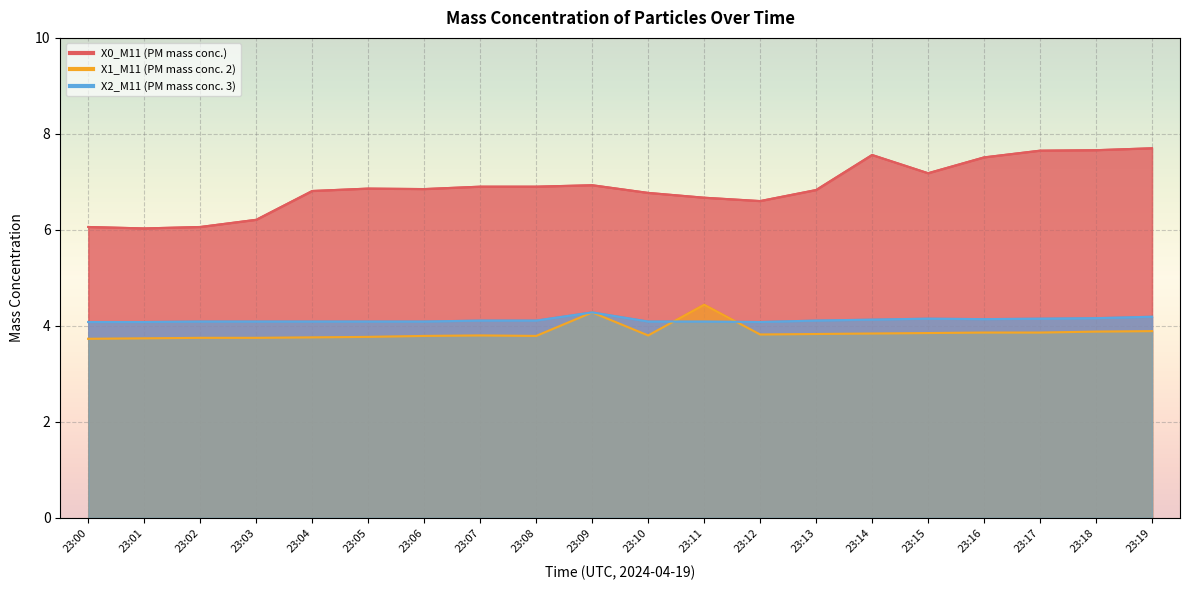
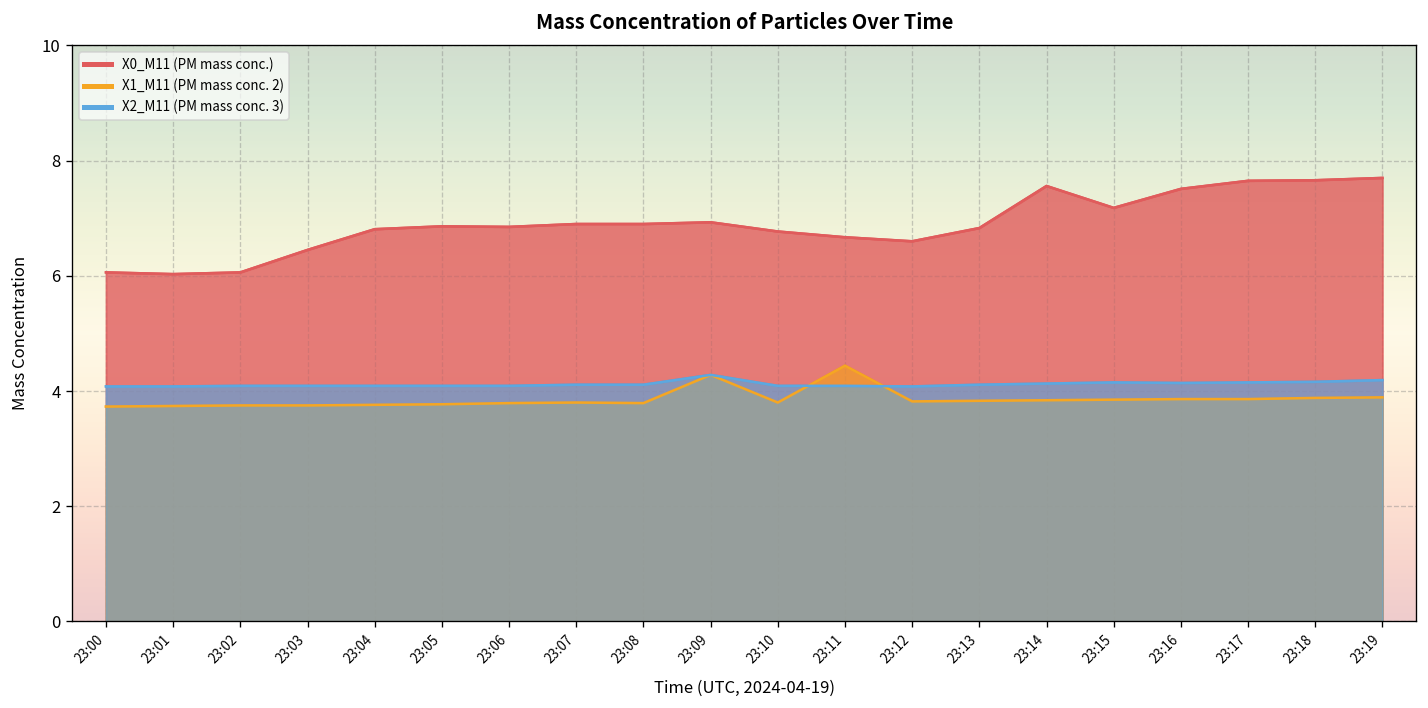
  {
    "X0_M11 (PM mass conc.)": {
      "23:00": 6.1,
      "23:01": 6.0,
      "23:02": 6.1,
-     "23:03": 6.2,
+     "23:03": 6.5,
      "23:04": 6.8,
      "23:05": 6.9,
      "23:06": 6.9,
      "23:07": 6.9,
      "23:08": 6.9,
      "23:09": 6.9,
      "23:10": 6.8,
      "23:11": 6.7,
      "23:12": 6.6,
      "23:13": 6.8,
      "23:14": 7.6,
      "23:15": 7.2,
      "23:16": 7.5,
      "23:17": 7.7,
      "23:18": 7.7,
      "23:19": 7.7
    },
    "X1_M11 (PM mass conc. 2)": {
      "23:00": 3.7,
      "23:01": 3.7,
      "23:02": 3.8,
      "23:03": 3.8,
      "23:04": 3.8,
      "23:05": 3.8,
      "23:06": 3.8,
      "23:07": 3.8,
      "23:08": 3.8,
      "23:10": 3.8,
      "23:11": 4.4,
      "23:12": 3.8,
      "23:13": 3.8,
      "23:14": 3.8,
      "23:15": 3.9,
      "23:16": 3.9,
      "23:17": 3.9,
      "23:18": 3.9,
      "23:19": 3.9
    },
    "X2_M11 (PM mass conc. 3)": {
      "23:00": 4.1,
      "23:01": 4.1,
      "23:02": 4.1,
      "23:03": 4.1,
      "23:04": 4.1,
      "23:05": 4.1,
      "23:06": 4.1,
      "23:07": 4.1,
      "23:08": 4.1,
      "23:10": 4.1,
      "23:11": 4.1,
      "23:12": 4.1,
      "23:13": 4.1,
      "23:14": 4.1,
      "23:15": 4.2,
      "23:16": 4.1,
      "23:17": 4.2,
      "23:18": 4.2,
      "23:19": 4.2
    }
  }
